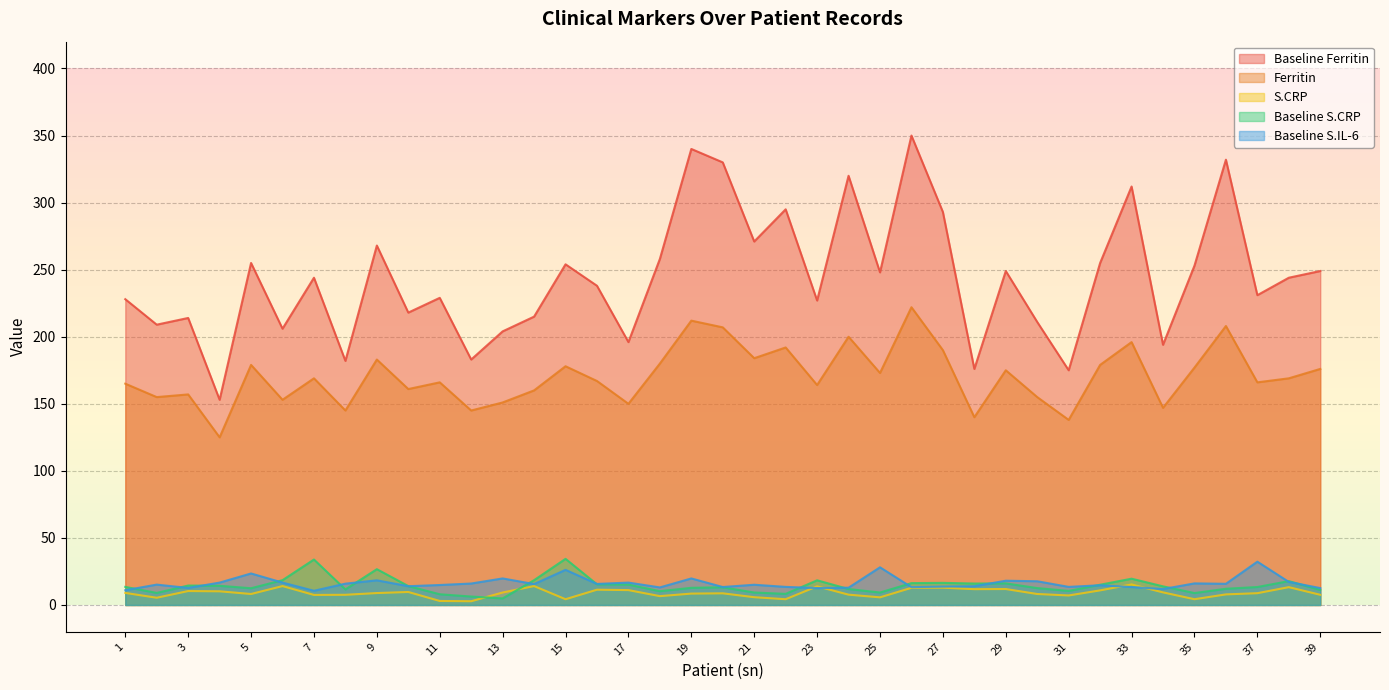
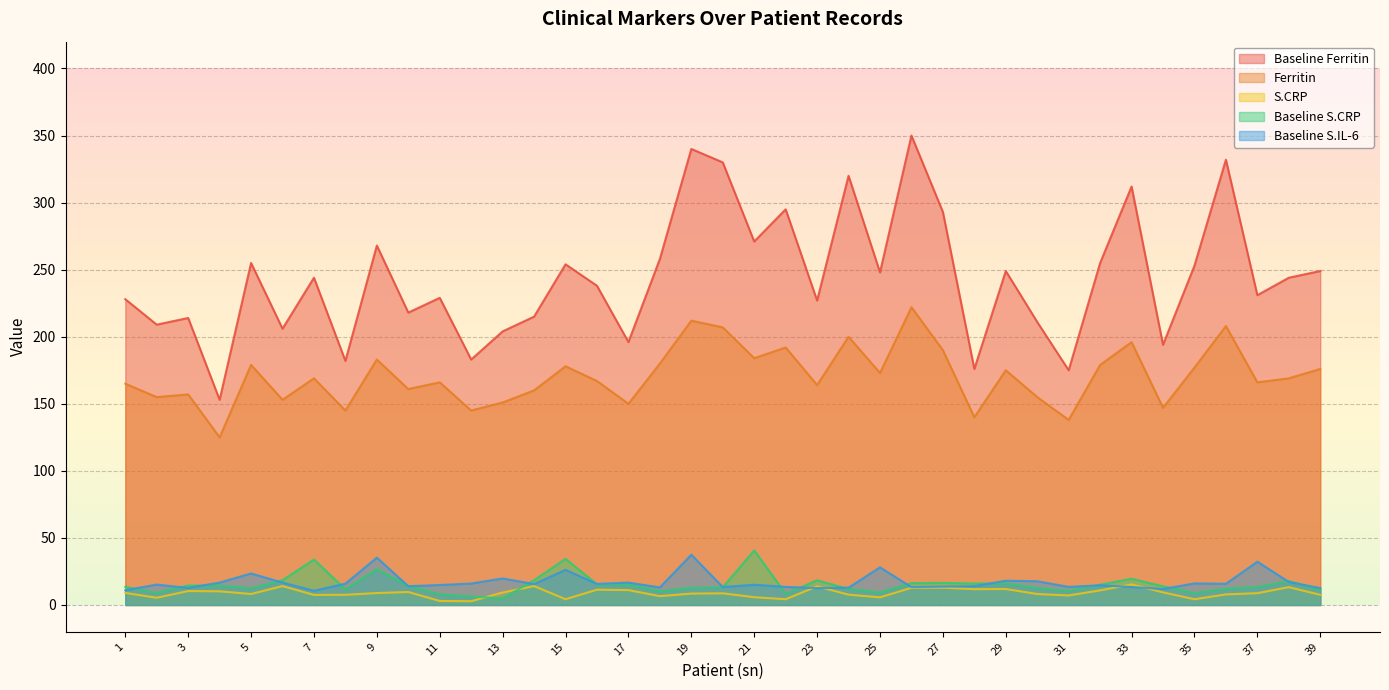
  {
    "Baseline S.CRP": {
      "1": 14,
      "5": 13,
      "7": 34,
      "9": 27,
      "11": 8,
      "13": 5,
      "15": 34,
      "19": 13,
-     "21": 9,
+     "21": 41,
      "23": 18,
      "25": 9,
      "27": 17,
      "29": 16,
      "31": 11,
      "33": 20,
      "35": 9,
      "37": 13
    },
    "Baseline S.IL-6": {
      "1": 11,
      "5": 24,
      "7": 11,
-     "9": 18,
+     "9": 35,
      "11": 15,
      "13": 20,
      "15": 26,
-     "19": 20,
+     "19": 38,
      "21": 15,
      "25": 28,
      "29": 18,
      "31": 14,
      "35": 16,
      "37": 32
    }
  }
